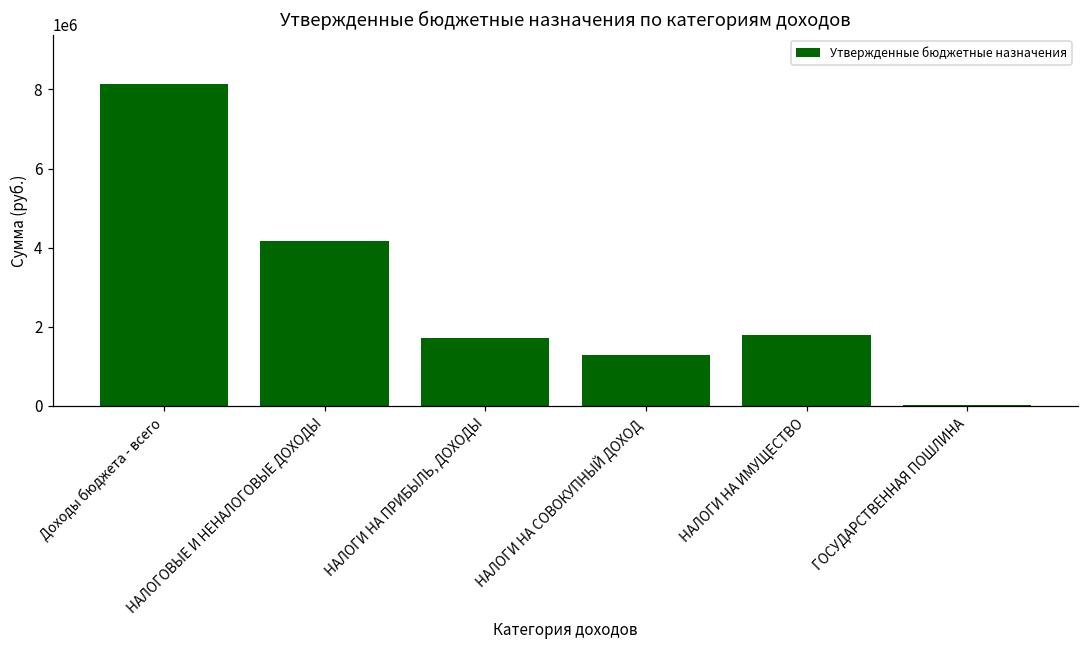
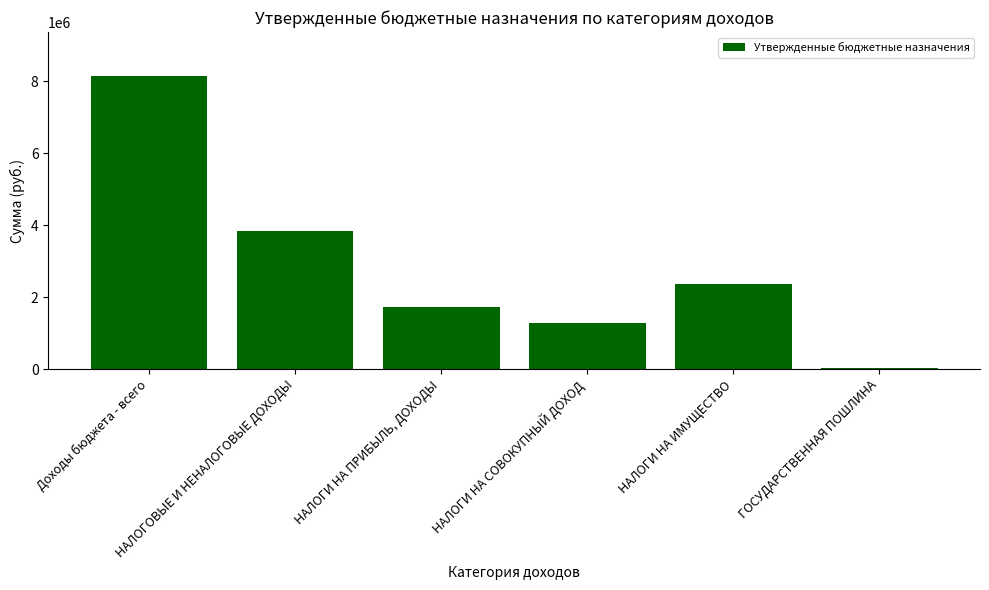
  {
    "Доходы бюджета - всего": 8100000,
-   "НАЛОГОВЫЕ И НЕНАЛОГОВЫЕ ДОХОДЫ": 4200000,
+   "НАЛОГОВЫЕ И НЕНАЛОГОВЫЕ ДОХОДЫ": 3800000,
    "НАЛОГИ НА ПРИБЫЛЬ, ДОХОДЫ": 1700000,
    "НАЛОГИ НА СОВОКУПНЫЙ ДОХОД": 1300000,
-   "НАЛОГИ НА ИМУЩЕСТВО": 1800000
+   "НАЛОГИ НА ИМУЩЕСТВО": 2400000
  }
